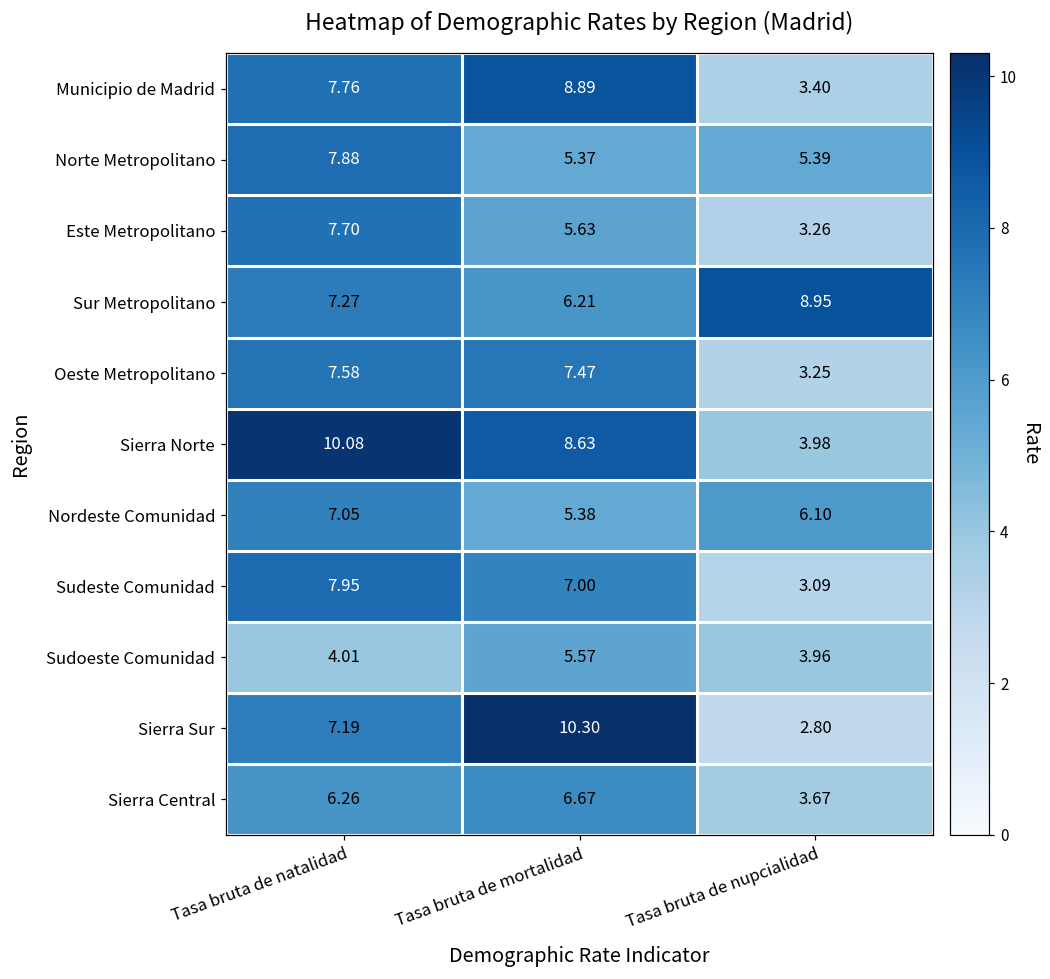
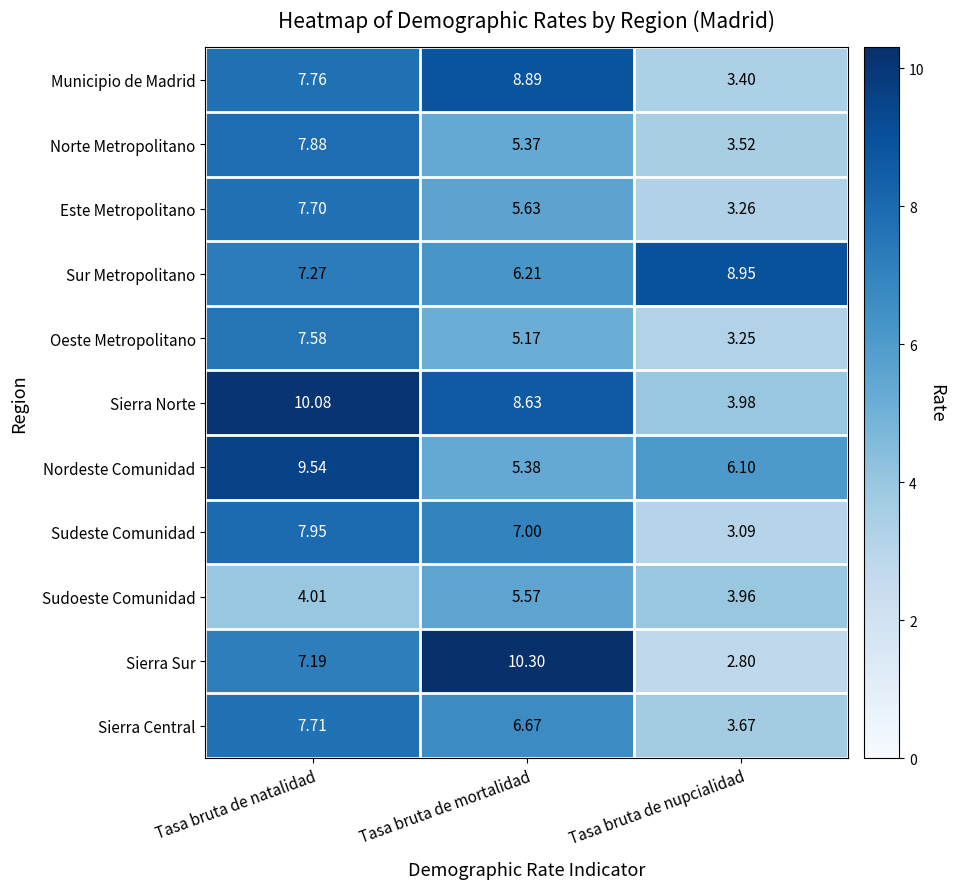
  {
    "Municipio de Madrid": {
      "Tasa bruta de natalidad": 7.76,
      "Tasa bruta de mortalidad": 8.89,
      "Tasa bruta de nupcialidad": 3.40
    },
    "Norte Metropolitano": {
      "Tasa bruta de natalidad": 7.88,
      "Tasa bruta de mortalidad": 5.37,
-     "Tasa bruta de nupcialidad": 5.39
+     "Tasa bruta de nupcialidad": 3.52
    },
    "Este Metropolitano": {
      "Tasa bruta de natalidad": 7.70,
      "Tasa bruta de mortalidad": 5.63,
      "Tasa bruta de nupcialidad": 3.26
    },
    "Sur Metropolitano": {
      "Tasa bruta de natalidad": 7.27,
      "Tasa bruta de mortalidad": 6.21,
      "Tasa bruta de nupcialidad": 8.95
    },
    "Oeste Metropolitano": {
      "Tasa bruta de natalidad": 7.58,
-     "Tasa bruta de mortalidad": 7.47,
+     "Tasa bruta de mortalidad": 5.17,
      "Tasa bruta de nupcialidad": 3.25
    },
    "Sierra Norte": {
      "Tasa bruta de natalidad": 10.08,
      "Tasa bruta de mortalidad": 8.63,
      "Tasa bruta de nupcialidad": 3.98
    },
    "Nordeste Comunidad": {
-     "Tasa bruta de natalidad": 7.05,
+     "Tasa bruta de natalidad": 9.54,
      "Tasa bruta de mortalidad": 5.38,
      "Tasa bruta de nupcialidad": 6.10
    },
    "Sudeste Comunidad": {
      "Tasa bruta de natalidad": 7.95,
      "Tasa bruta de mortalidad": 7.00,
      "Tasa bruta de nupcialidad": 3.09
    },
    "Sudoeste Comunidad": {
      "Tasa bruta de natalidad": 4.01,
      "Tasa bruta de mortalidad": 5.57,
      "Tasa bruta de nupcialidad": 3.96
    },
    "Sierra Sur": {
      "Tasa bruta de natalidad": 7.19,
      "Tasa bruta de mortalidad": 10.30,
      "Tasa bruta de nupcialidad": 2.80
    },
    "Sierra Central": {
-     "Tasa bruta de natalidad": 6.26,
+     "Tasa bruta de natalidad": 7.71,
      "Tasa bruta de mortalidad": 6.67,
      "Tasa bruta de nupcialidad": 3.67
    }
  }
